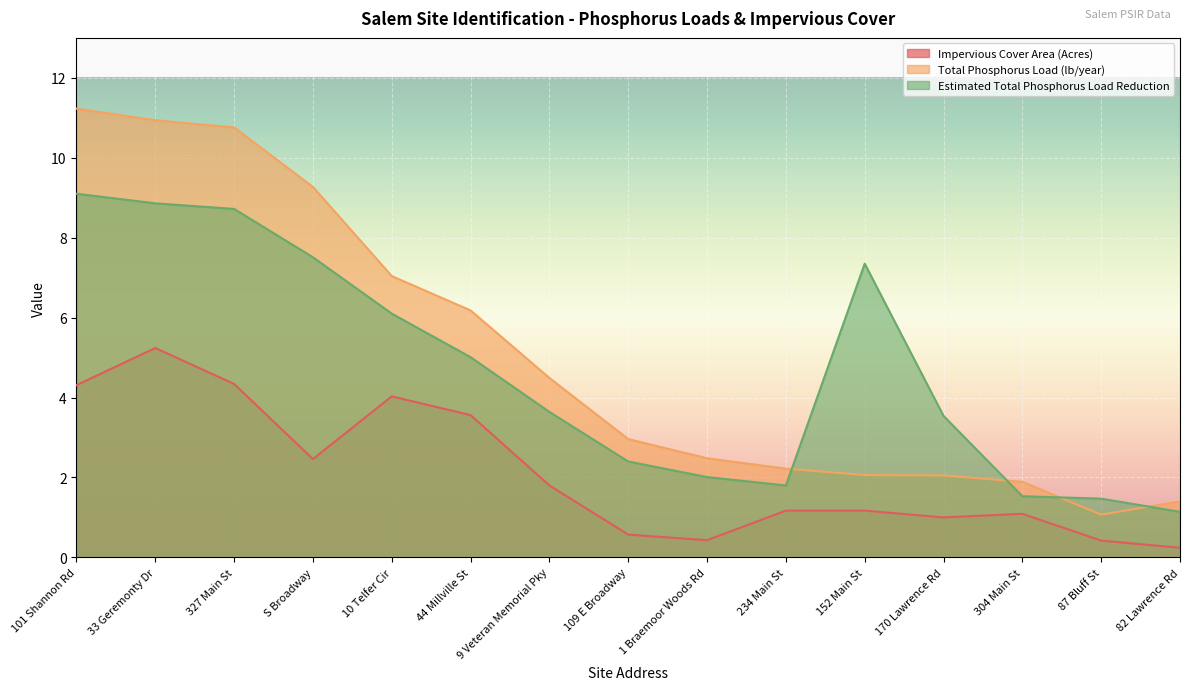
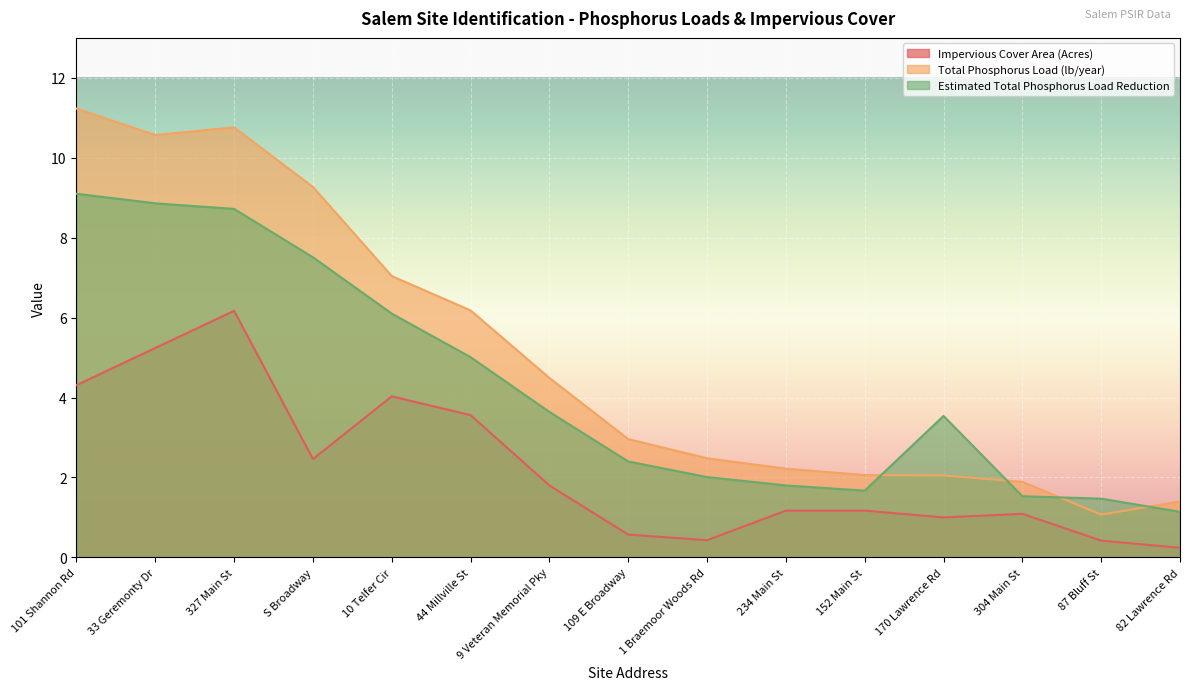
  {
    "Impervious Cover Area (Acres)": {
      "101 Shannon Rd": 4.3,
      "33 Geremonty Dr": 5.2,
-     "327 Main St": 4.3,
+     "327 Main St": 6.2,
      "S Broadway": 2.5,
      "10 Telfer Cir": 4.0,
      "44 Millville St": 3.6,
      "9 Veteran Memorial Pky": 1.8,
      "109 E Broadway": 0.6,
      "1 Braemoor Woods Rd": 0.4,
      "234 Main St": 1.2,
      "152 Main St": 1.2,
      "170 Lawrence Rd": 1.0,
      "304 Main St": 1.1,
      "87 Bluff St": 0.4,
      "82 Lawrence Rd": 0.2
    },
    "Total Phosphorus Load (lb/year)": {
      "101 Shannon Rd": 11.2,
-     "33 Geremonty Dr": 10.9,
+     "33 Geremonty Dr": 10.6,
      "327 Main St": 10.8,
      "S Broadway": 9.3,
      "10 Telfer Cir": 7.0,
      "44 Millville St": 6.2,
      "9 Veteran Memorial Pky": 4.5,
      "109 E Broadway": 3.0,
      "1 Braemoor Woods Rd": 2.5,
      "234 Main St": 2.2,
      "152 Main St": 2.1,
      "170 Lawrence Rd": 2.1,
      "304 Main St": 1.9,
      "87 Bluff St": 1.1,
      "82 Lawrence Rd": 1.4
    },
    "Estimated Total Phosphorus Load Reduction": {
      "101 Shannon Rd": 9.1,
      "33 Geremonty Dr": 8.9,
      "327 Main St": 8.7,
      "S Broadway": 7.5,
      "10 Telfer Cir": 6.1,
      "44 Millville St": 5.0,
      "9 Veteran Memorial Pky": 3.6,
      "109 E Broadway": 2.4,
      "1 Braemoor Woods Rd": 2.0,
      "234 Main St": 1.8,
-     "152 Main St": 7.4,
+     "152 Main St": 1.7,
      "170 Lawrence Rd": 3.5,
      "304 Main St": 1.5,
      "87 Bluff St": 1.5,
      "82 Lawrence Rd": 1.1
    }
  }
